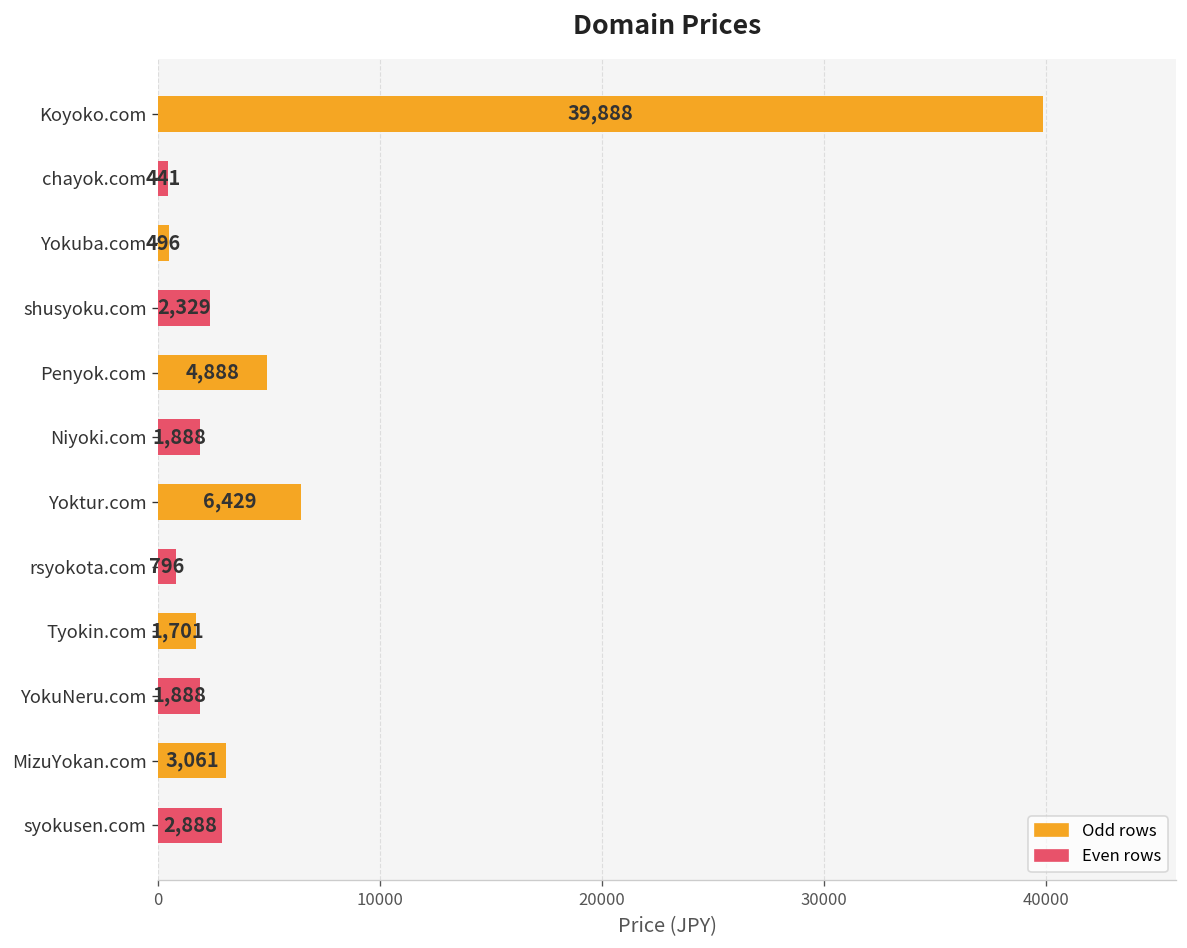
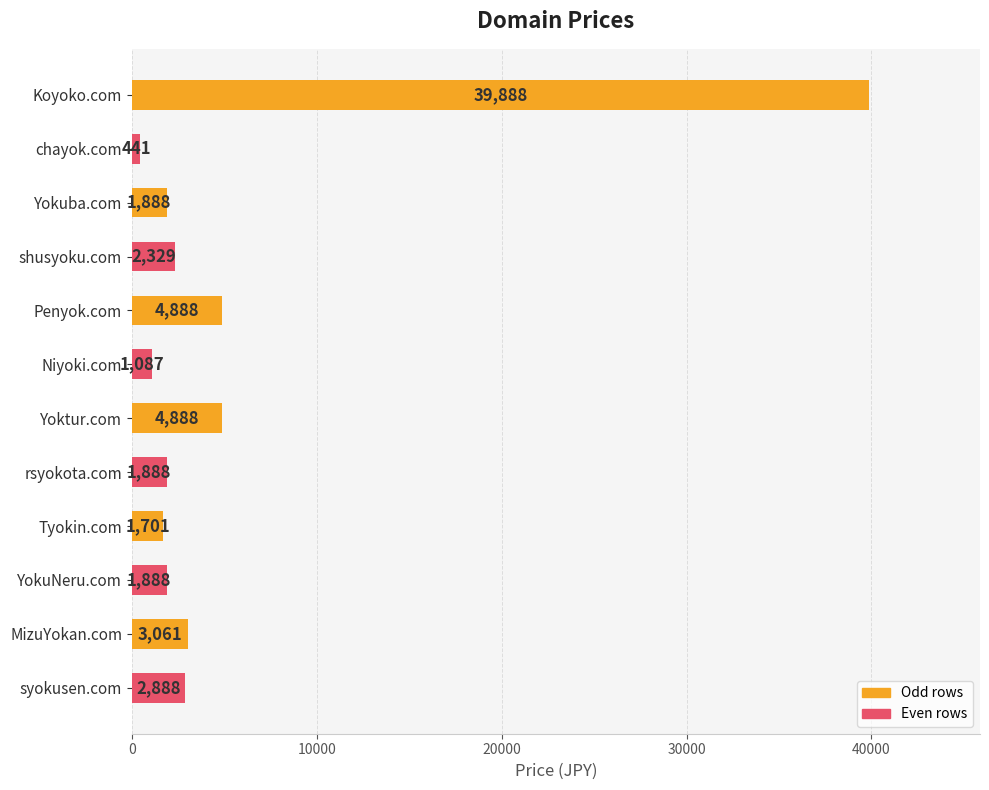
  {
    "Koyoko.com": "39,888",
    "chayok.com": "441",
-   "Yokuba.com": "496",
+   "Yokuba.com": "1,888",
    "shusyoku.com": "2,329",
    "Penyok.com": "4,888",
-   "Niyoki.com": "1,888",
-   "Yoktur.com": "6,429",
-   "rsyokota.com": "796",
+   "Niyoki.com": "1,087",
+   "Yoktur.com": "4,888",
+   "rsyokota.com": "1,888",
    "Tyokin.com": "1,701",
    "YokuNeru.com": "1,888",
    "MizuYokan.com": "3,061",
    "syokusen.com": "2,888"
  }
